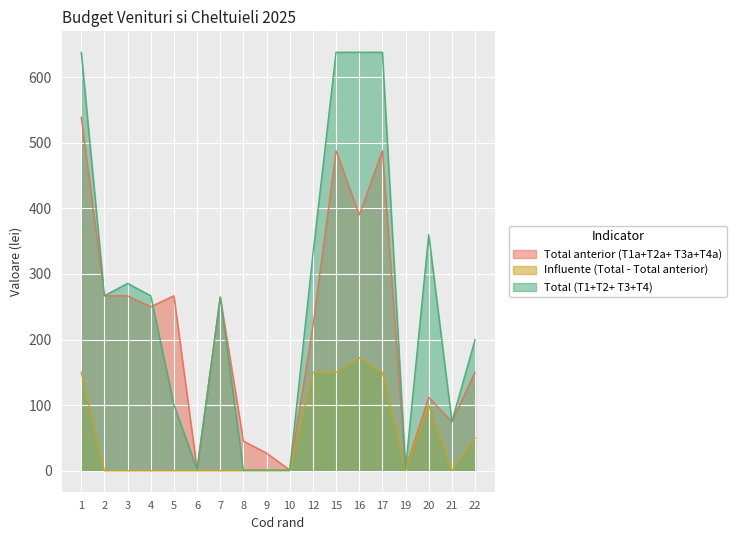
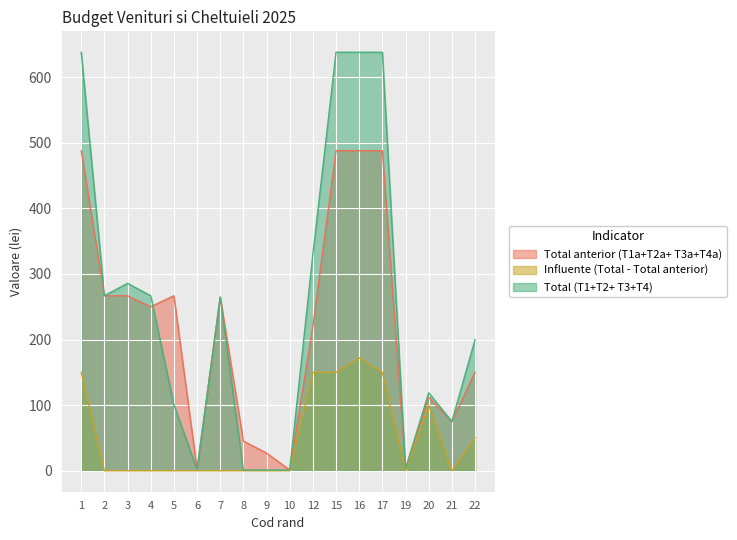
  {
    "Total anterior (T1a+T2a+ T3a+T4a)": {
-     "1": 540,
+     "1": 490,
      "3": 270,
      "4": 250,
      "5": 270,
      "8": 50,
      "9": 30,
      "12": 220,
      "15": 490,
-     "16": 390,
+     "16": 490,
      "17": 490,
      "20": 110,
      "22": 150
    },
    "Influente (Total - Total anterior)": {
      "1": 150,
      "2": 0,
      "3": 0,
      "4": 0,
      "5": 0,
      "7": 0,
      "12": 150,
      "15": 150,
      "16": 170,
      "17": 150,
      "20": 100,
      "21": 0,
      "22": 50
    },
    "Total (T1+T2+ T3+T4)": {
      "1": 640,
      "3": 290,
      "4": 270,
      "5": 100,
      "12": 330,
      "15": 640,
      "16": 640,
      "17": 640,
-     "20": 360,
+     "20": 120,
      "22": 200
    }
  }
